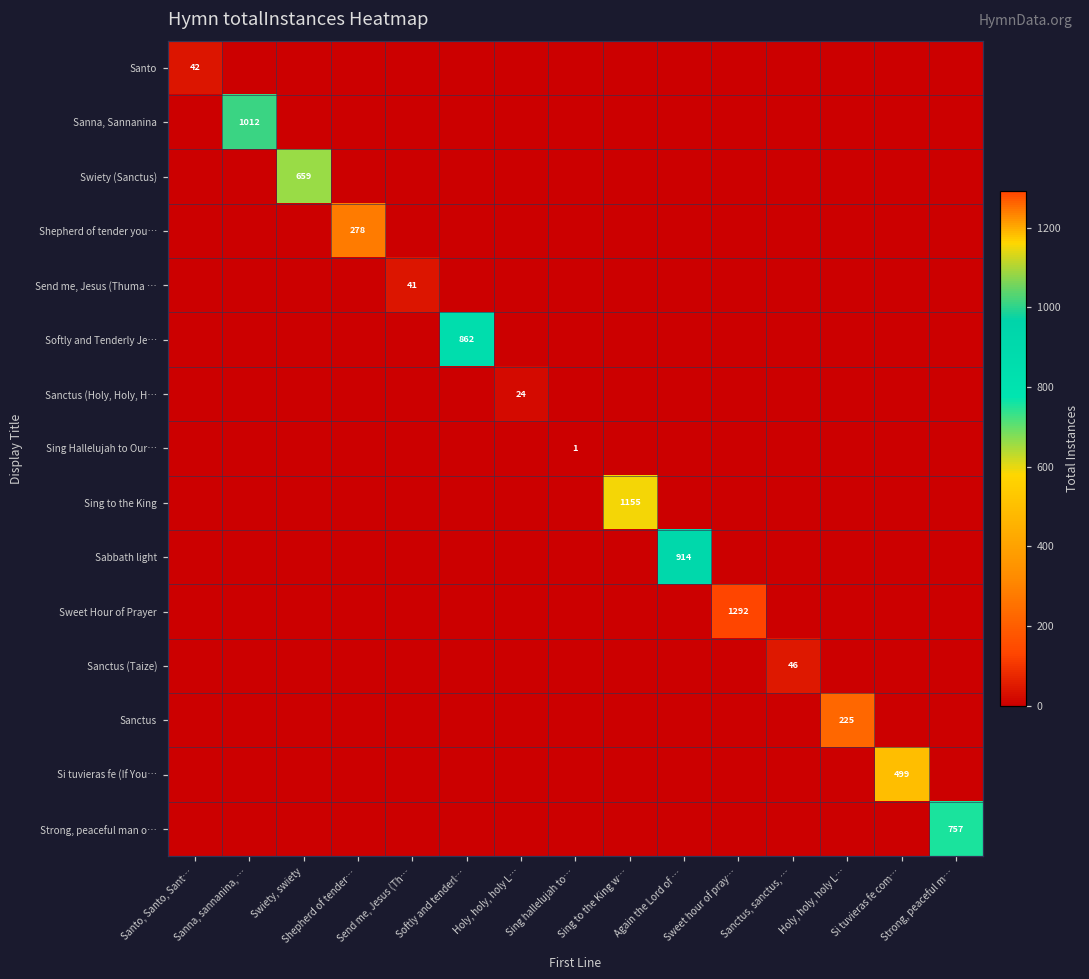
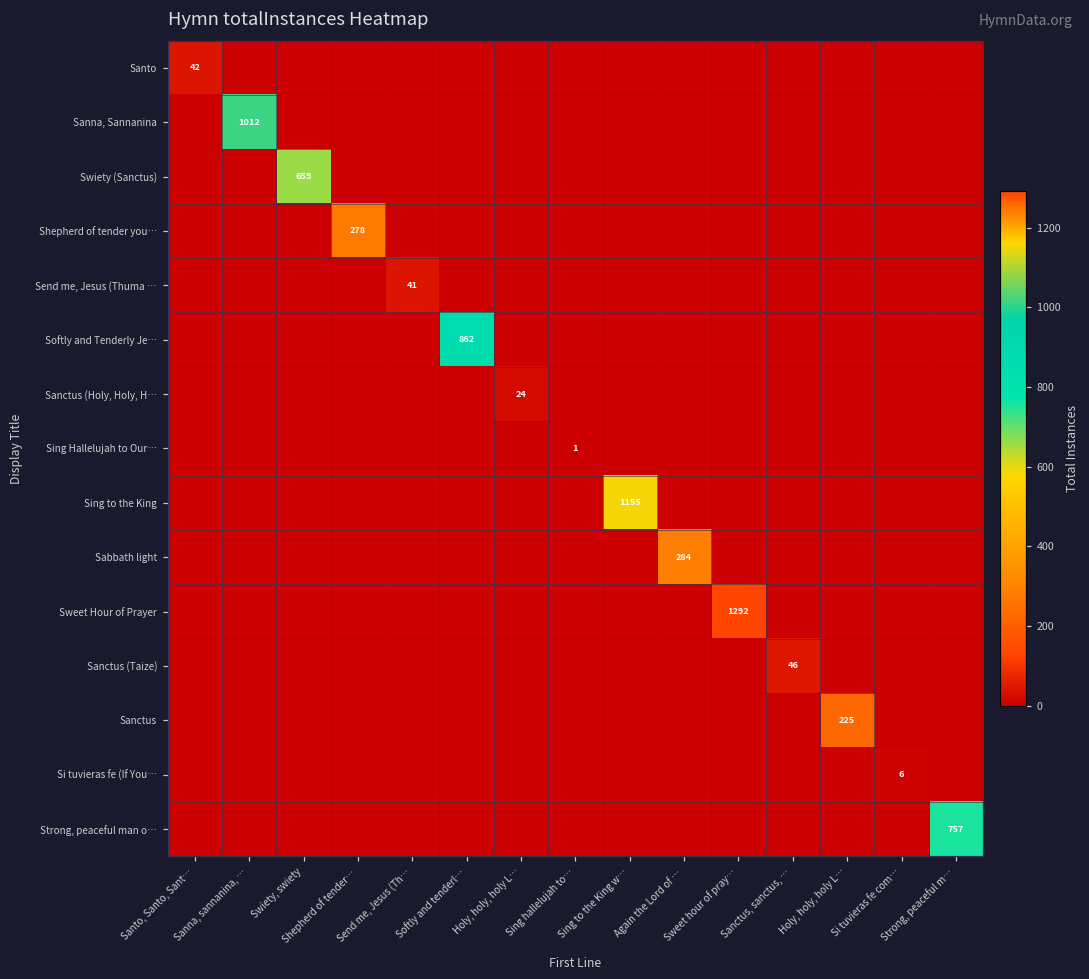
  {
    "Santo": {
      "Santo, Santo, Sant…": 42
    },
    "Sanna, Sannanina": {
      "Sanna, sannanina, …": 1012
    },
    "Swiety (Sanctus)": {
      "Swiety, swiety": 659
    },
    "Shepherd of tender you…": {
      "Shepherd of tender…": 278
    },
    "Send me, Jesus (Thuma …": {
      "Send me, Jesus (Th…": 41
    },
    "Softly and Tenderly Je…": {
      "Softly and tenderl…": 862
    },
    "Sing Hallelujah to Our…": {
      "Sing hallelujah to…": 1
    },
    "Sing to the King": {
      "Sing to the King w…": 1155
    },
    "Sabbath light": {
-     "Again the Lord of …": 914
+     "Again the Lord of …": 284
    },
    "Sweet Hour of Prayer": {
      "Sweet hour of pray…": 1292
    },
    "Sanctus (Taize)": {
      "Sanctus, sanctus, …": 46
    },
    "Si tuvieras fe (If You…": {
-     "Si tuvieras fe com…": 499
+     "Si tuvieras fe com…": 6
    },
    "Strong, peaceful man o…": {
      "Strong, peaceful m…": 757
    }
  }
